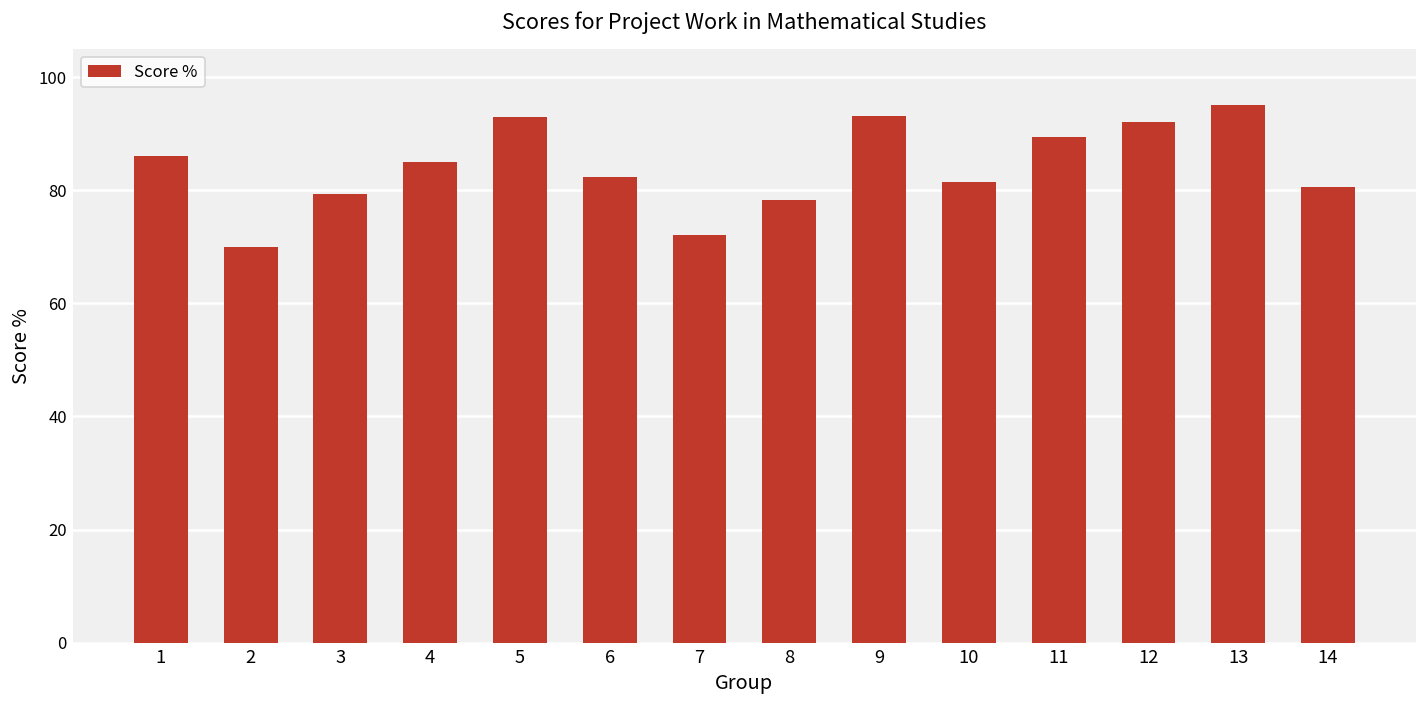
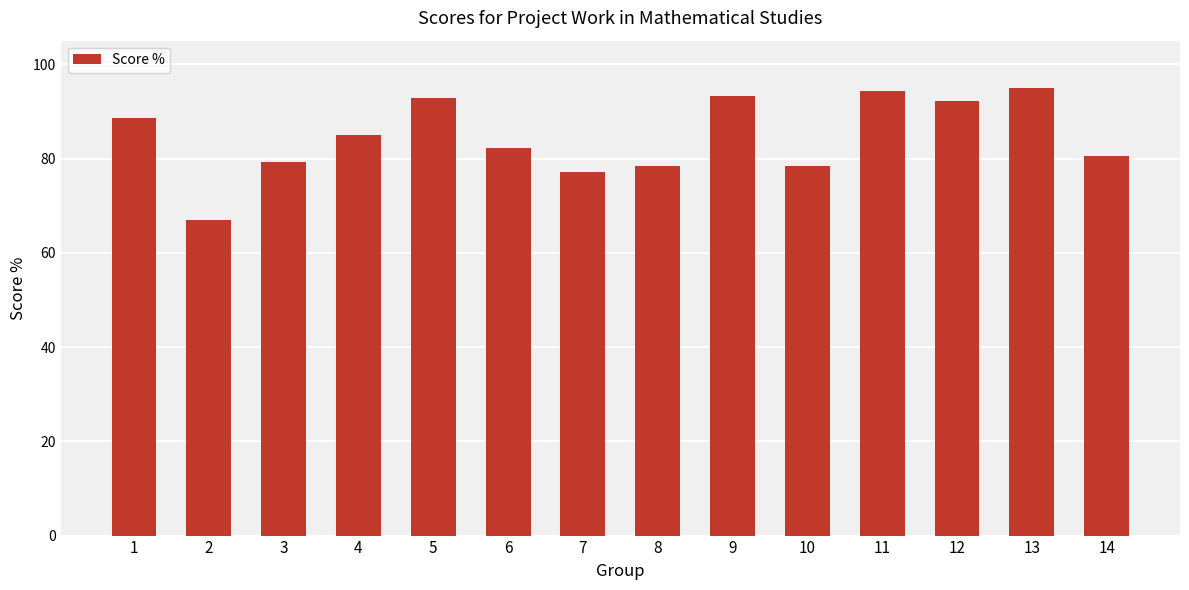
  {
-   "1": 86,
-   "2": 70,
+   "1": 89,
+   "2": 67,
    "3": 79,
    "4": 85,
    "5": 93,
    "6": 82,
-   "7": 72,
+   "7": 77,
    "8": 78,
    "9": 93,
-   "10": 81,
-   "11": 89,
+   "10": 78,
+   "11": 94,
    "12": 92,
    "13": 95,
    "14": 81
  }
